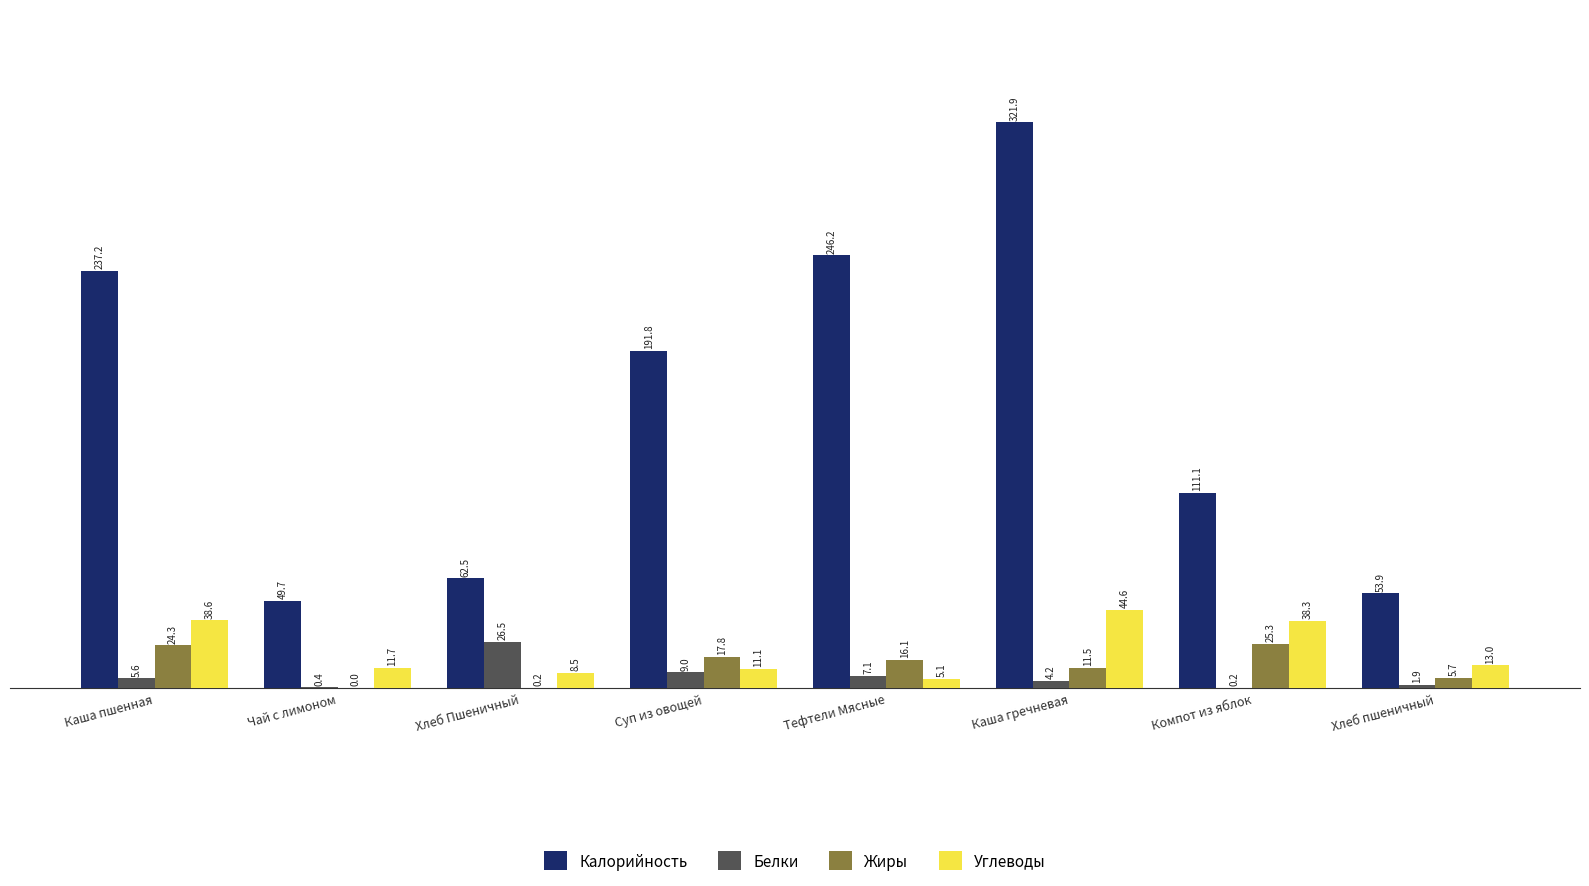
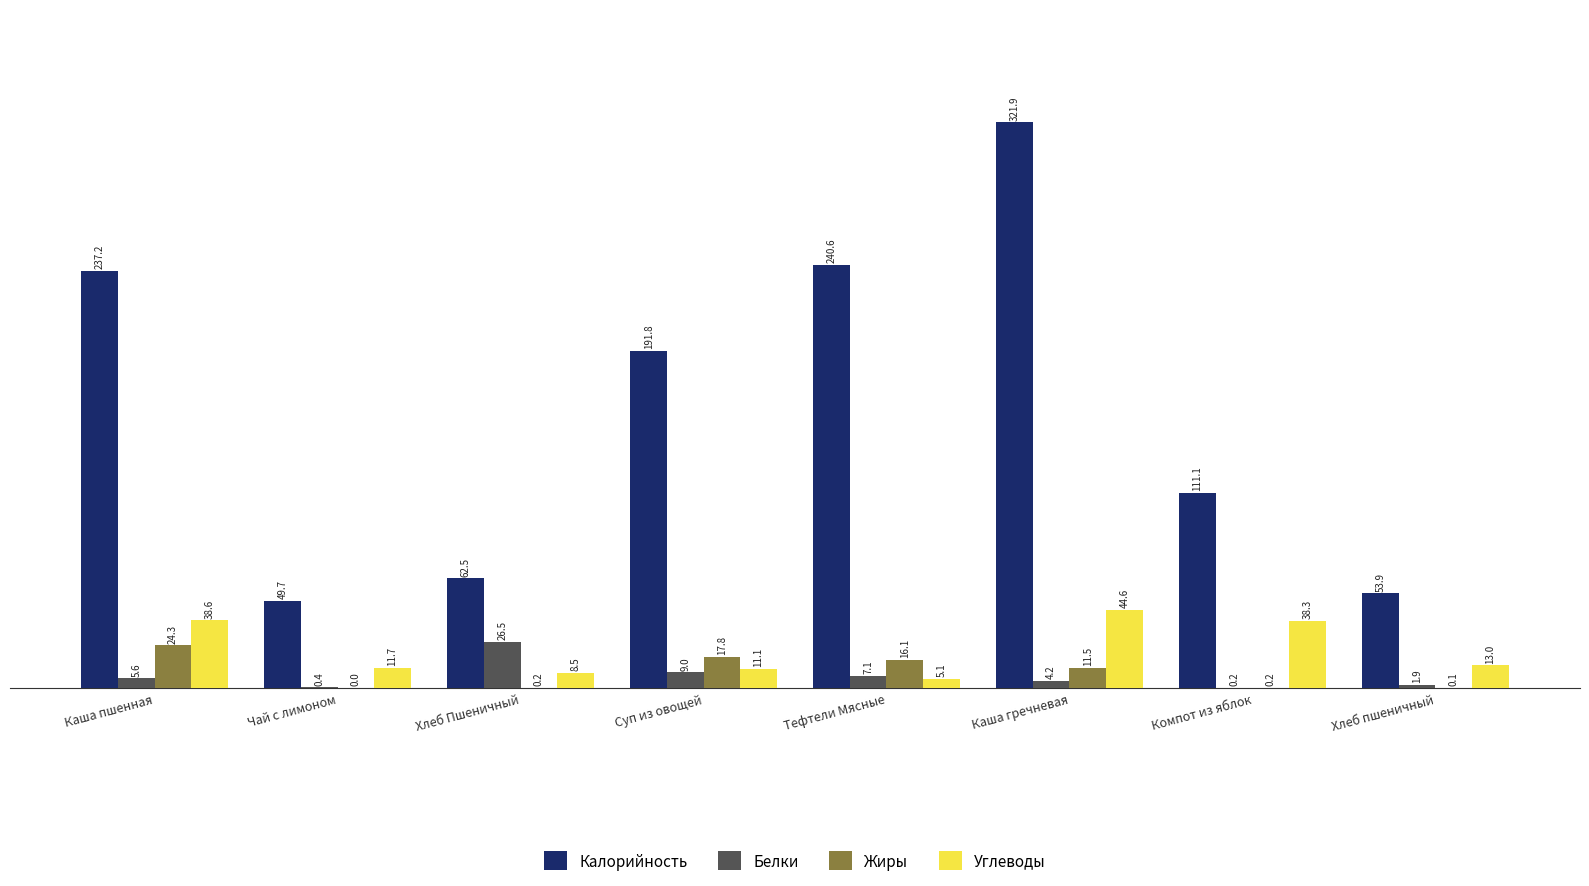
  {
    "Калорийность": {
      "Каша пшенная": 237.2,
      "Чай с лимоном": 49.7,
      "Хлеб Пшеничный": 62.5,
      "Суп из овощей": 191.8,
-     "Тефтели Мясные": 246.2,
+     "Тефтели Мясные": 240.6,
      "Каша гречневая": 321.9,
      "Компот из яблок": 111.1,
      "Хлеб пшеничный": 53.9
    },
    "Белки": {
      "Каша пшенная": 5.6,
      "Чай с лимоном": 0.4,
      "Хлеб Пшеничный": 26.5,
      "Суп из овощей": 9.0,
      "Тефтели Мясные": 7.1,
      "Каша гречневая": 4.2,
      "Компот из яблок": 0.2,
      "Хлеб пшеничный": 1.9
    },
    "Жиры": {
      "Каша пшенная": 24.3,
      "Чай с лимоном": 0.0,
      "Хлеб Пшеничный": 0.2,
      "Суп из овощей": 17.8,
      "Тефтели Мясные": 16.1,
      "Каша гречневая": 11.5,
-     "Компот из яблок": 25.3,
-     "Хлеб пшеничный": 5.7
+     "Компот из яблок": 0.2,
+     "Хлеб пшеничный": 0.1
    },
    "Углеводы": {
      "Каша пшенная": 38.6,
      "Чай с лимоном": 11.7,
      "Хлеб Пшеничный": 8.5,
      "Суп из овощей": 11.1,
      "Тефтели Мясные": 5.1,
      "Каша гречневая": 44.6,
      "Компот из яблок": 38.3,
      "Хлеб пшеничный": 13.0
    }
  }
